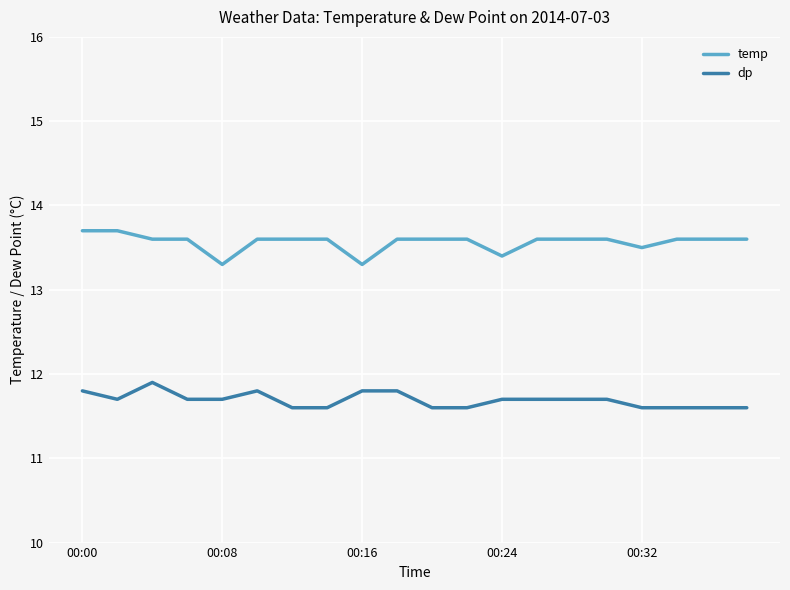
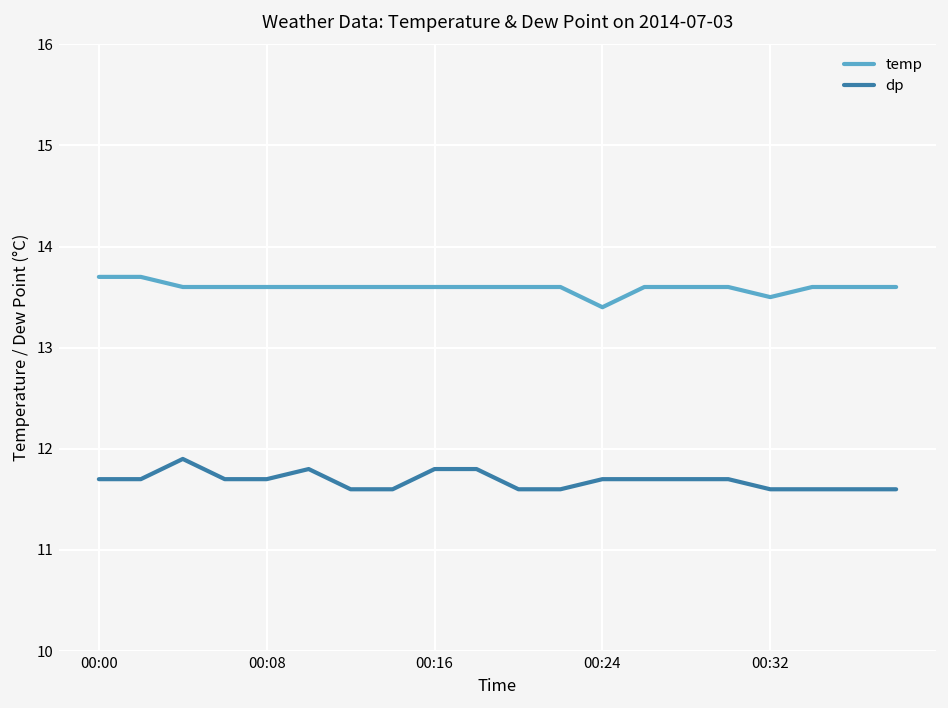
  {
    "temp": {
      "00:00": 13.7,
-     "00:08": 13.3,
-     "00:16": 13.3,
+     "00:08": 13.6,
+     "00:16": 13.6,
      "00:24": 13.4,
      "00:32": 13.5
    },
    "dp": {
-     "00:00": 11.8,
+     "00:00": 11.7,
      "00:08": 11.7,
      "00:16": 11.8,
      "00:24": 11.7,
      "00:32": 11.6
    }
  }
